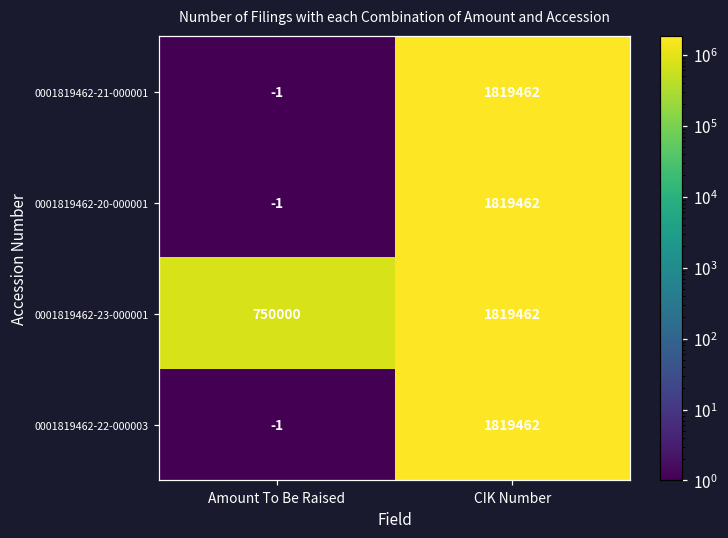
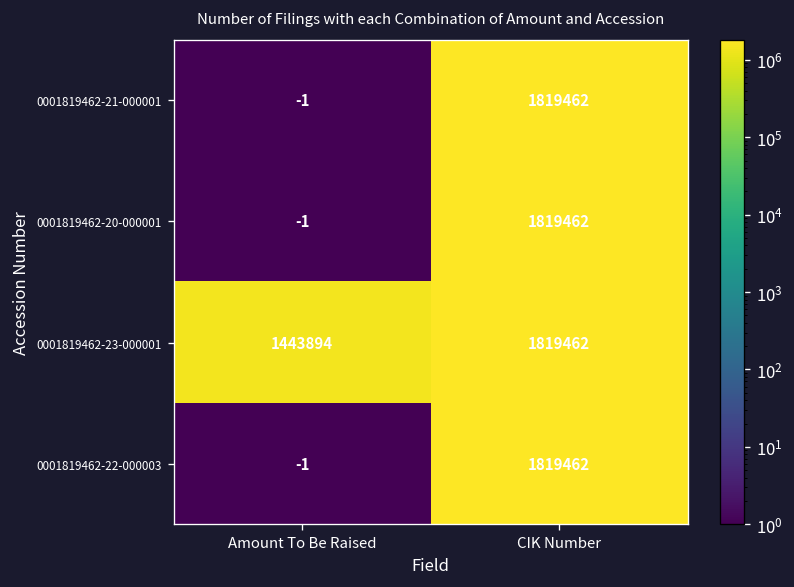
  {
    "0001819462-21-000001": {
      "Amount To Be Raised": -1,
      "CIK Number": 1819462
    },
    "0001819462-20-000001": {
      "Amount To Be Raised": -1,
      "CIK Number": 1819462
    },
    "0001819462-23-000001": {
-     "Amount To Be Raised": 750000,
+     "Amount To Be Raised": 1443894,
      "CIK Number": 1819462
    },
    "0001819462-22-000003": {
      "Amount To Be Raised": -1,
      "CIK Number": 1819462
    }
  }
